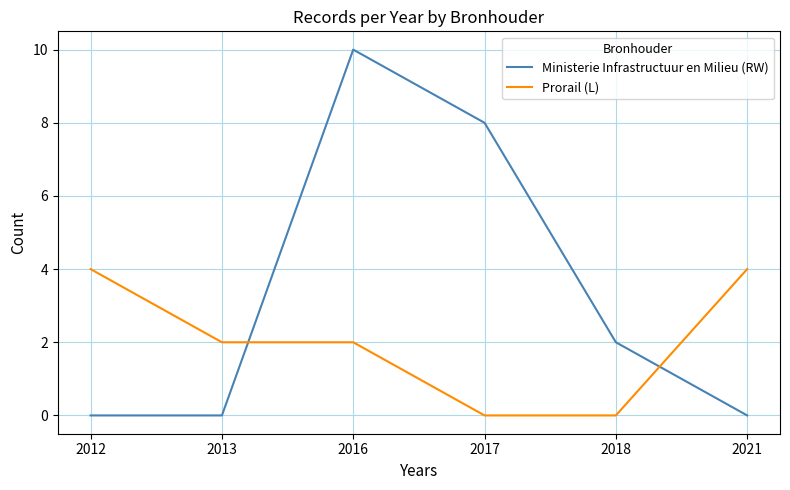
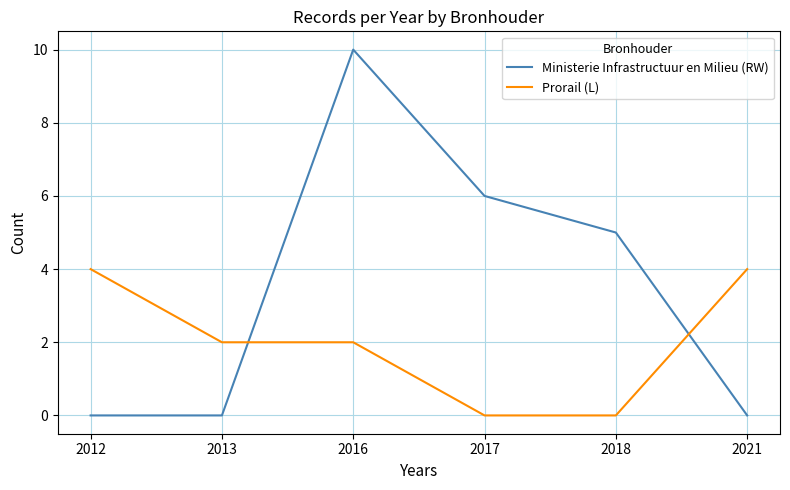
  {
    "Ministerie Infrastructuur en Milieu (RW)": {
      "2012": 0,
      "2013": 0,
      "2016": 10,
-     "2017": 8,
-     "2018": 2,
+     "2017": 6,
+     "2018": 5,
      "2021": 0
    },
    "Prorail (L)": {
      "2012": 4,
      "2013": 2,
      "2016": 2,
      "2017": 0,
      "2018": 0,
      "2021": 4
    }
  }
